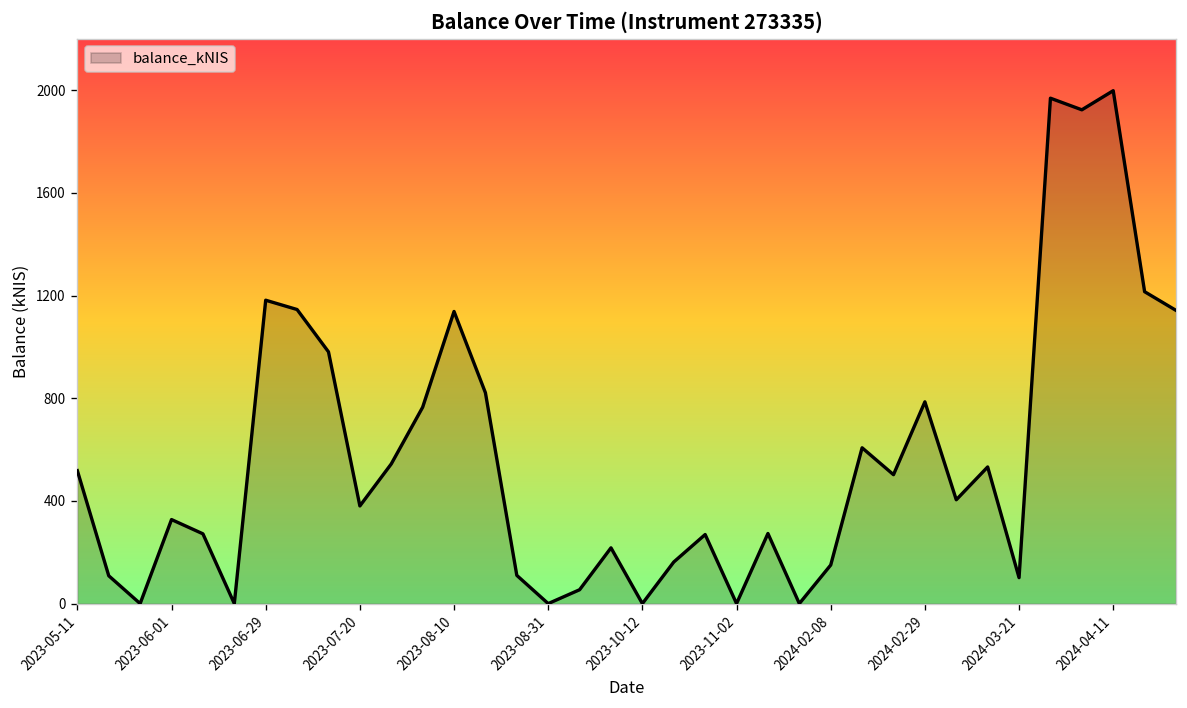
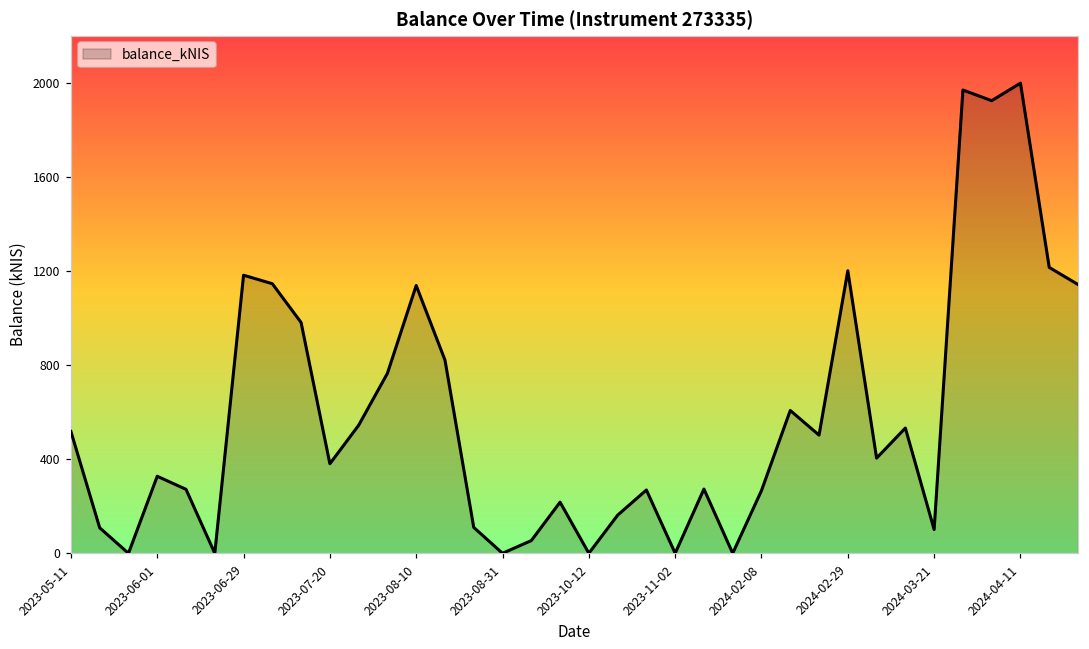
  {
    "2023-05-11": 520,
    "2023-06-01": 330,
    "2023-06-29": 1180,
    "2023-07-20": 380,
    "2023-08-10": 1140,
    "2023-08-31": 0,
    "2023-10-12": 0,
    "2023-11-02": 0,
-   "2024-02-08": 150,
-   "2024-02-29": 790,
+   "2024-02-08": 270,
+   "2024-02-29": 1200,
    "2024-03-21": 100,
    "2024-04-11": 2000
  }
